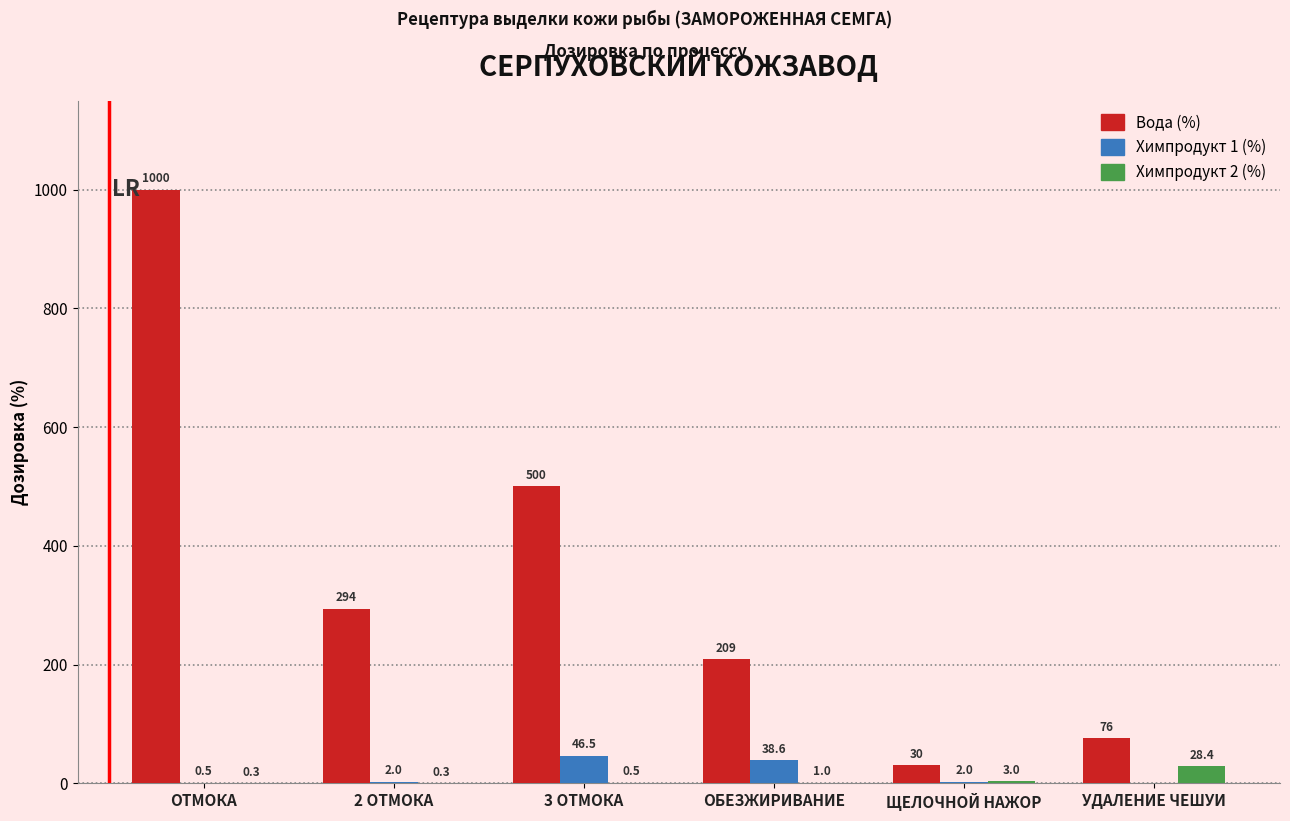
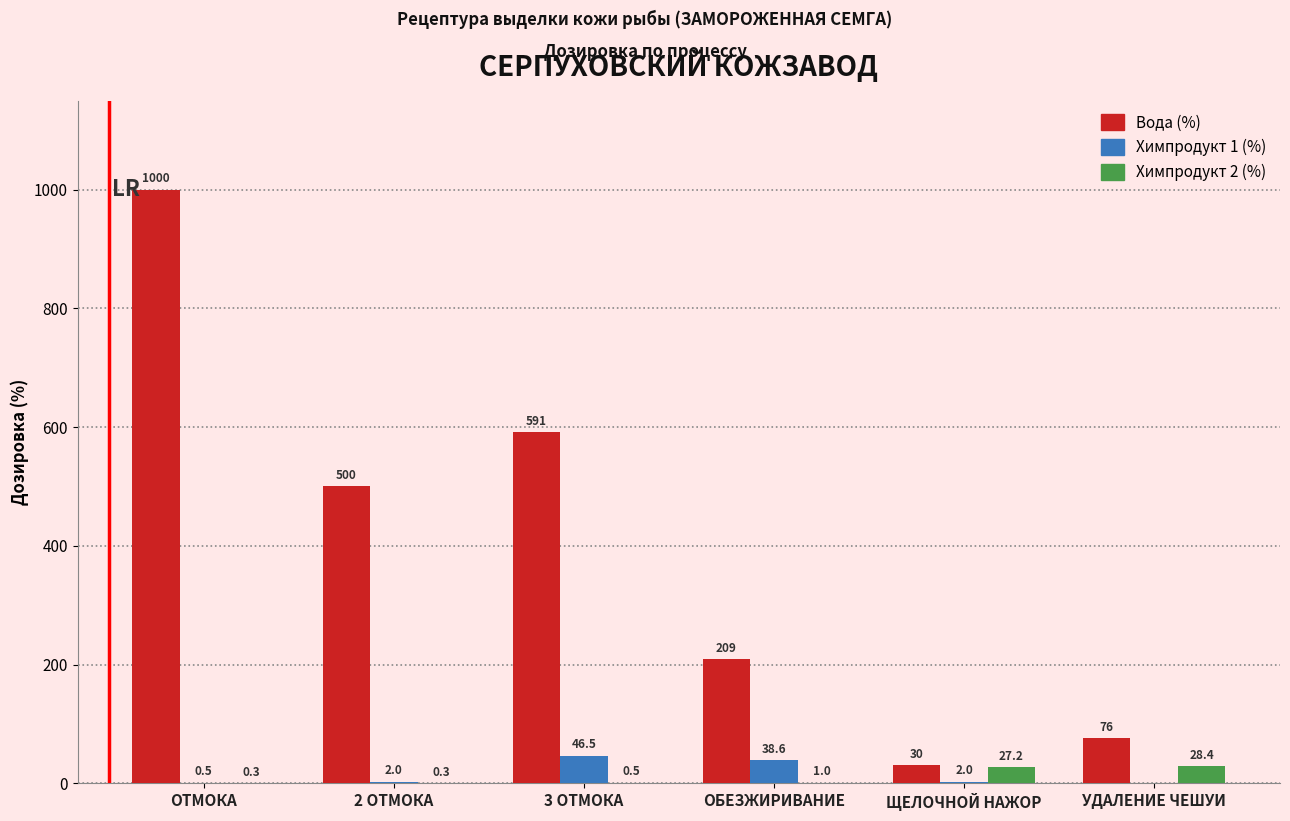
  {
    "Вода (%)": {
      "ОТМОКА": 1000,
-     "2 ОТМОКА": 294,
-     "3 ОТМОКА": 500,
+     "2 ОТМОКА": 500,
+     "3 ОТМОКА": 591,
      "ОБЕЗЖИРИВАНИЕ": 209,
      "ЩЕЛОЧНОЙ НАЖОР": 30,
      "УДАЛЕНИЕ ЧЕШУИ": 76
    },
    "Химпродукт 1 (%)": {
      "ОТМОКА": 0.5,
      "2 ОТМОКА": 2.0,
      "3 ОТМОКА": 46.5,
      "ОБЕЗЖИРИВАНИЕ": 38.6,
      "ЩЕЛОЧНОЙ НАЖОР": 2.0
    },
    "Химпродукт 2 (%)": {
      "ОТМОКА": 0.3,
      "2 ОТМОКА": 0.3,
      "3 ОТМОКА": 0.5,
      "ОБЕЗЖИРИВАНИЕ": 1.0,
-     "ЩЕЛОЧНОЙ НАЖОР": 3.0,
+     "ЩЕЛОЧНОЙ НАЖОР": 27.2,
      "УДАЛЕНИЕ ЧЕШУИ": 28.4
    }
  }
